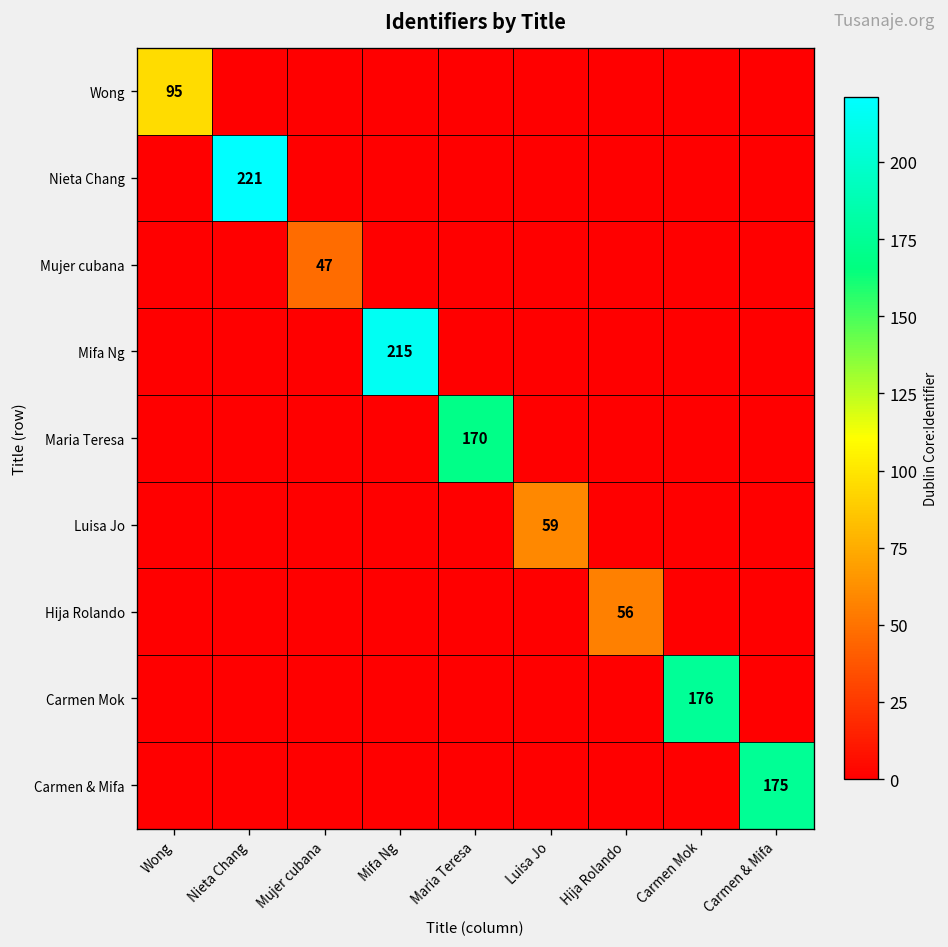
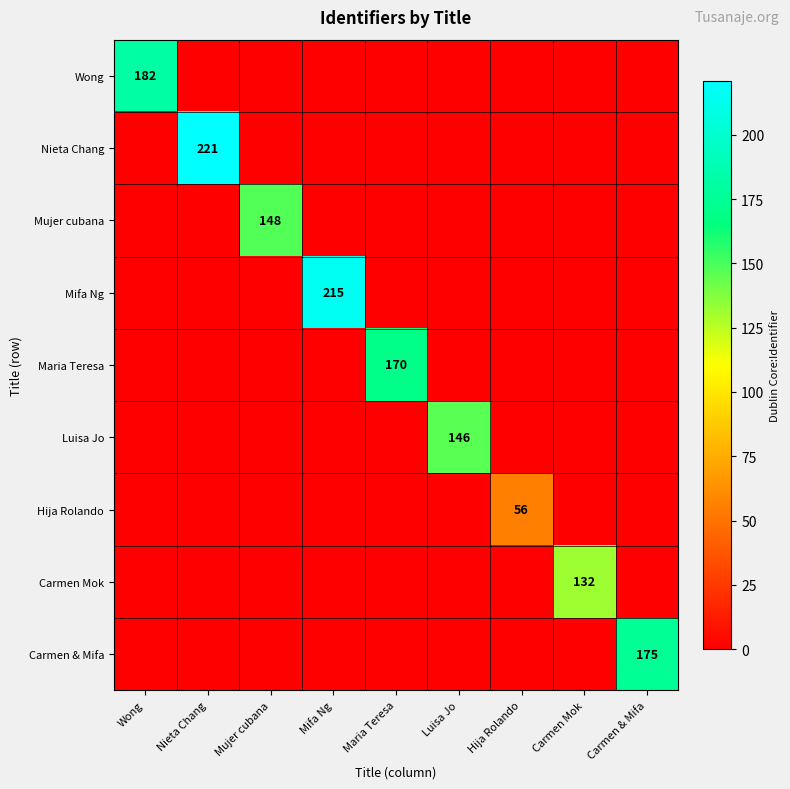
  {
    "Wong": {
-     "Wong": 95
+     "Wong": 182
    },
    "Nieta Chang": {
      "Nieta Chang": 221
    },
    "Mujer cubana": {
-     "Mujer cubana": 47
+     "Mujer cubana": 148
    },
    "Mifa Ng": {
      "Mifa Ng": 215
    },
    "Maria Teresa": {
      "Maria Teresa": 170
    },
    "Luisa Jo": {
-     "Luisa Jo": 59
+     "Luisa Jo": 146
    },
    "Hija Rolando": {
      "Hija Rolando": 56
    },
    "Carmen Mok": {
-     "Carmen Mok": 176
+     "Carmen Mok": 132
    },
    "Carmen & Mifa": {
      "Carmen & Mifa": 175
    }
  }
